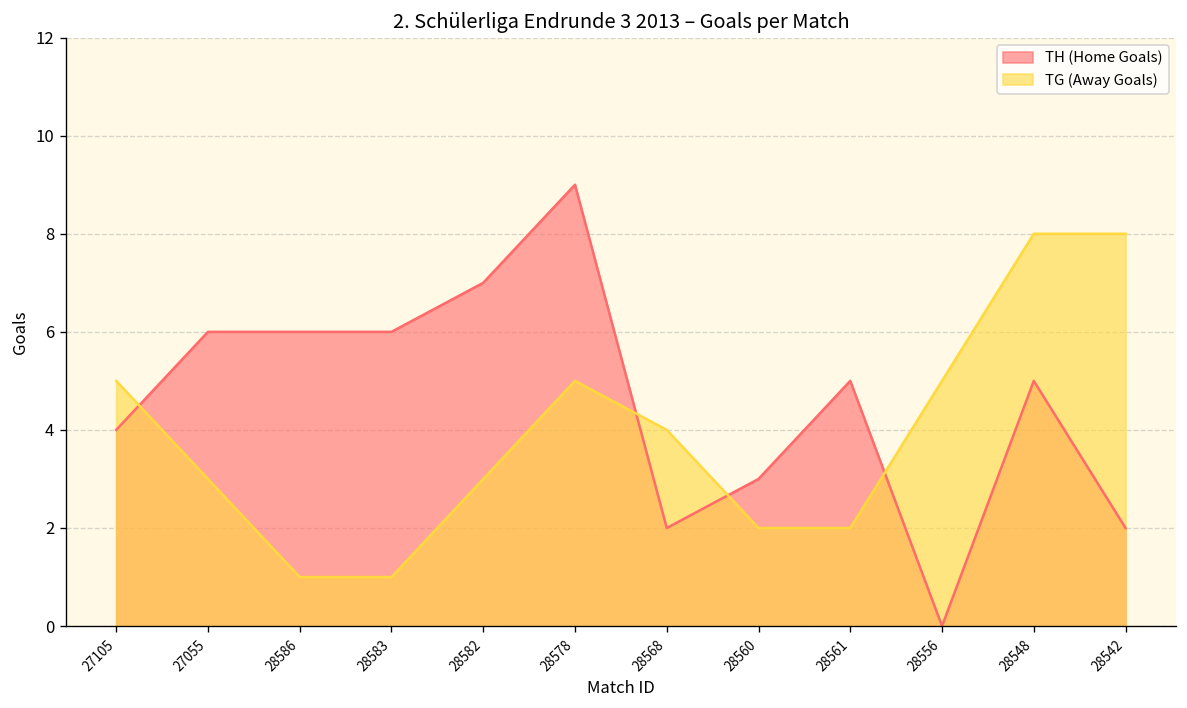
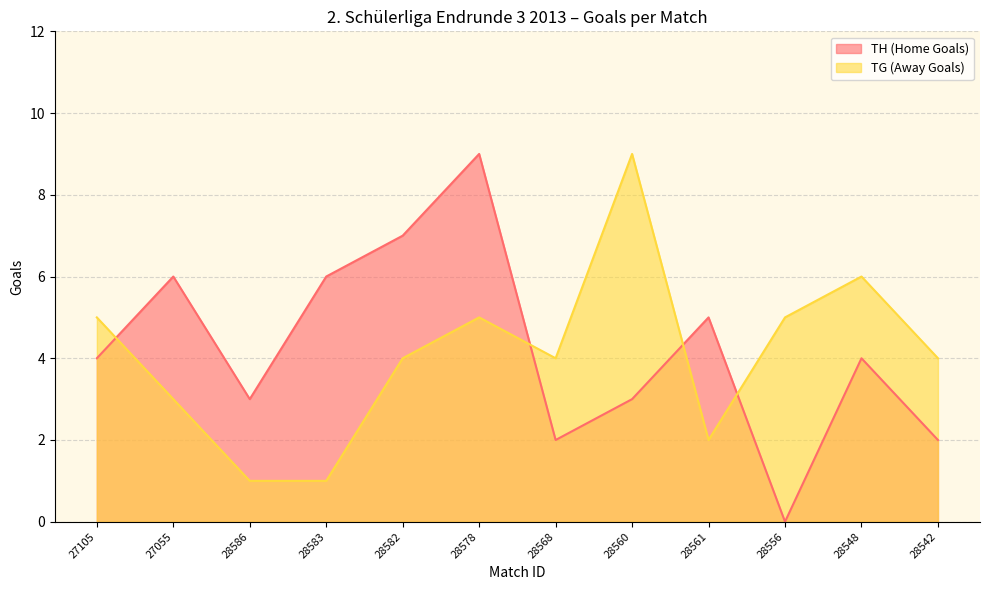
  {
    "TH (Home Goals)": {
      "27105": 4,
      "27055": 6,
-     "28586": 6,
+     "28586": 3,
      "28583": 6,
      "28582": 7,
      "28578": 9,
      "28568": 2,
      "28560": 3,
      "28561": 5,
      "28556": 0,
-     "28548": 5,
+     "28548": 4,
      "28542": 2
    },
    "TG (Away Goals)": {
      "27105": 5,
      "27055": 3,
      "28586": 1,
      "28583": 1,
-     "28582": 3,
+     "28582": 4,
      "28578": 5,
      "28568": 4,
-     "28560": 2,
+     "28560": 9,
      "28561": 2,
      "28556": 5,
-     "28548": 8,
-     "28542": 8
+     "28548": 6,
+     "28542": 4
    }
  }
